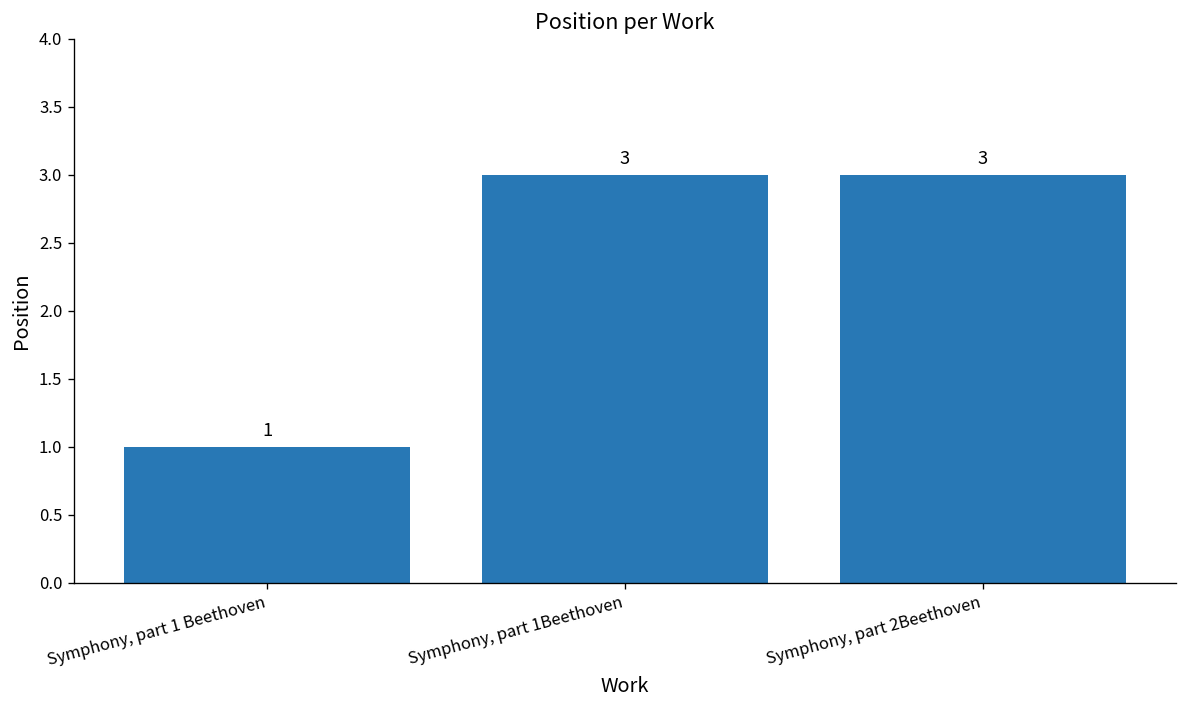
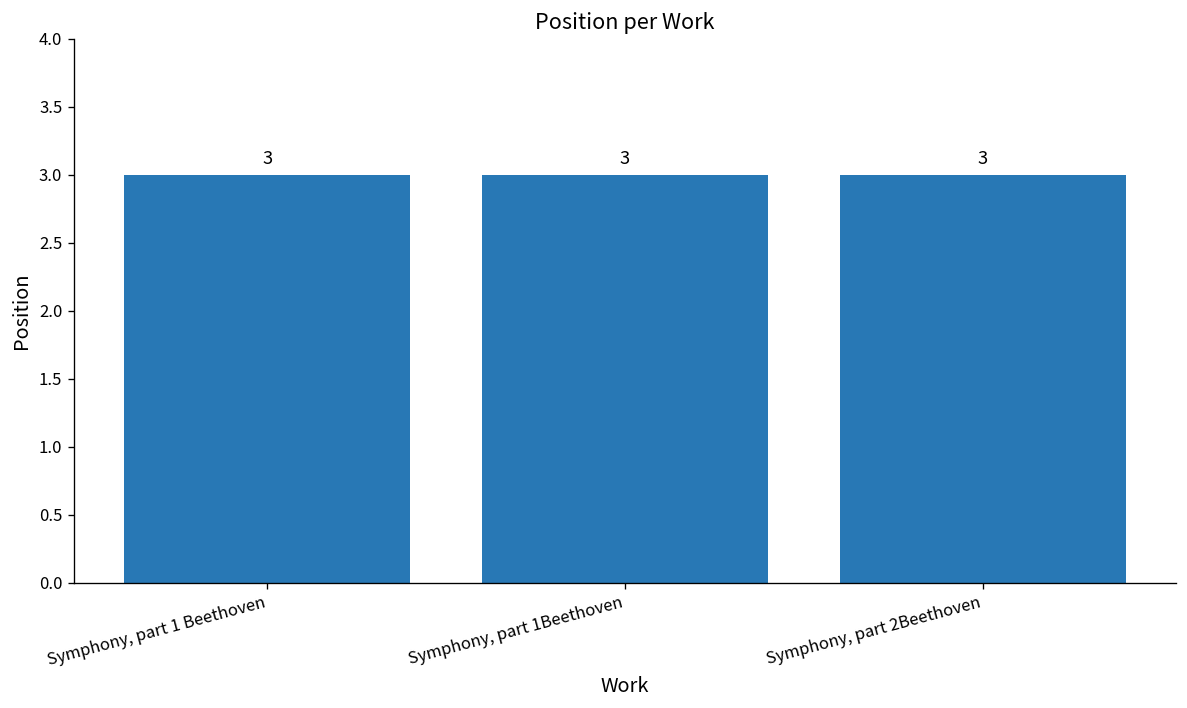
  {
-   "Symphony, part 1 Beethoven": 1,
+   "Symphony, part 1 Beethoven": 3,
    "Symphony, part 1Beethoven": 3,
    "Symphony, part 2Beethoven": 3
  }
